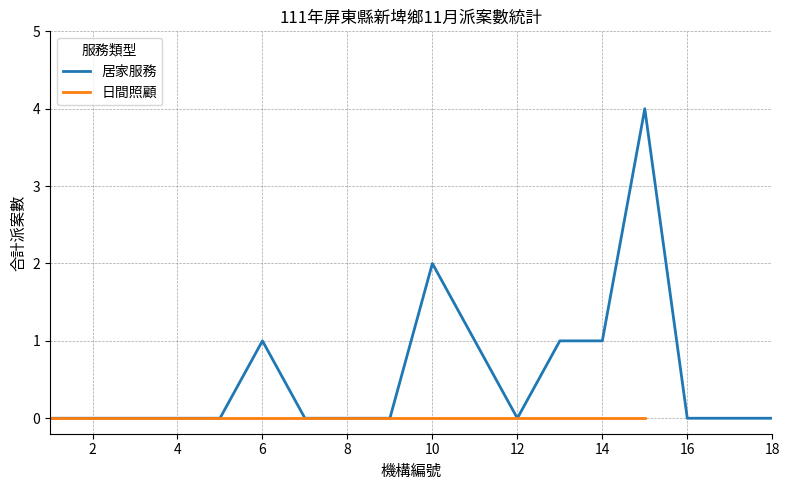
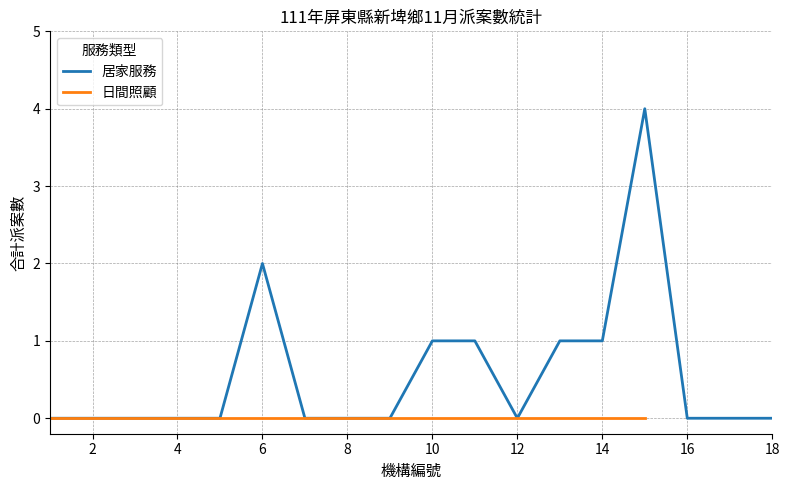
  {
    "居家服務": {
-     "6": 1,
-     "10": 2,
+     "6": 2,
+     "10": 1,
      "14": 1,
      "16": 0,
      "18": 0
    },
    "日間照顧": {
      "6": 0,
      "10": 0,
      "14": 0
    }
  }
